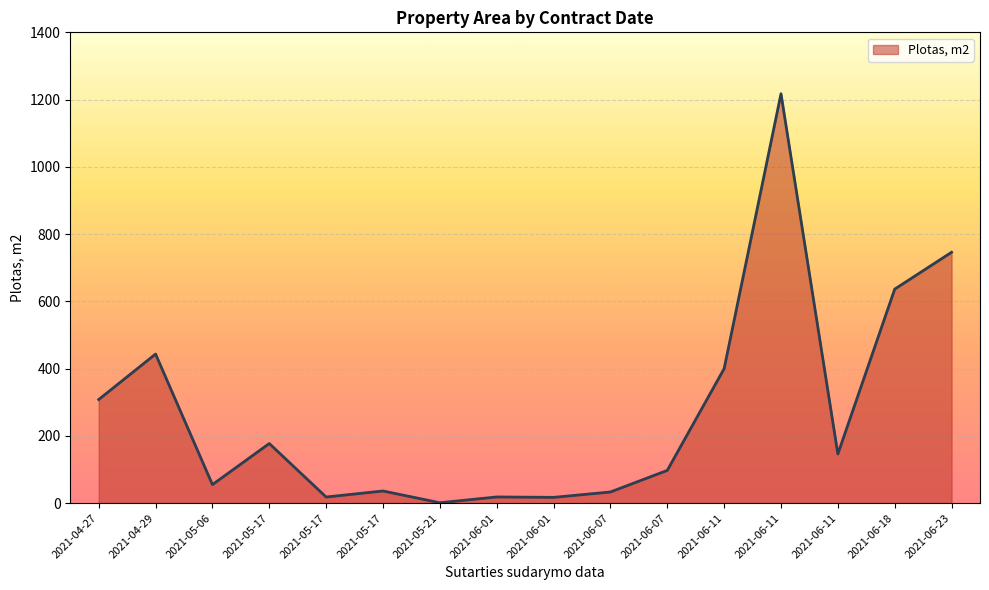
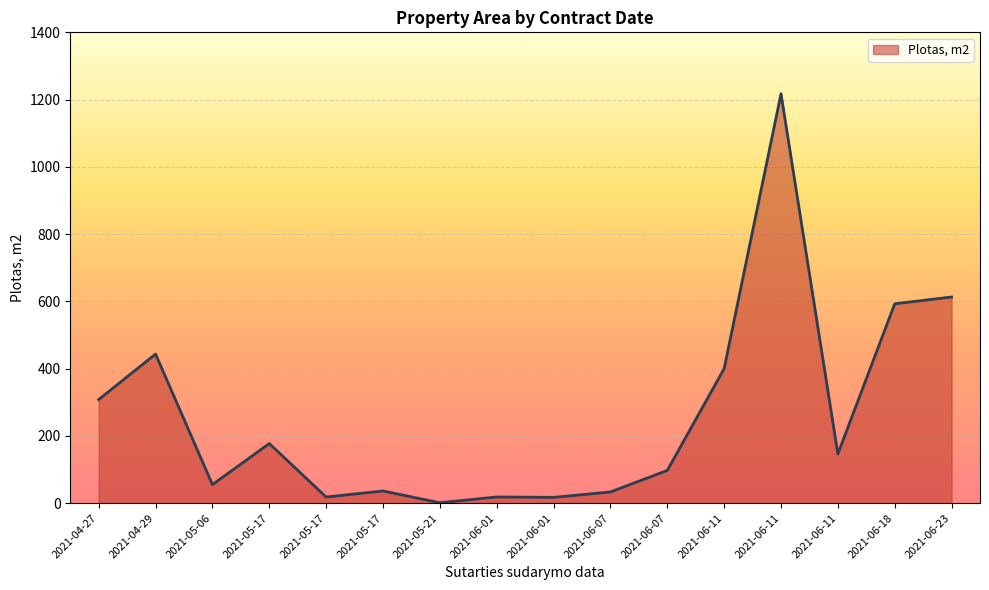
  {
    "2021-04-27": 310,
    "2021-04-29": 440,
    "2021-05-06": 60,
    "2021-05-21": 0,
-   "2021-06-18": 640,
-   "2021-06-23": 750
+   "2021-06-18": 590,
+   "2021-06-23": 610
  }
